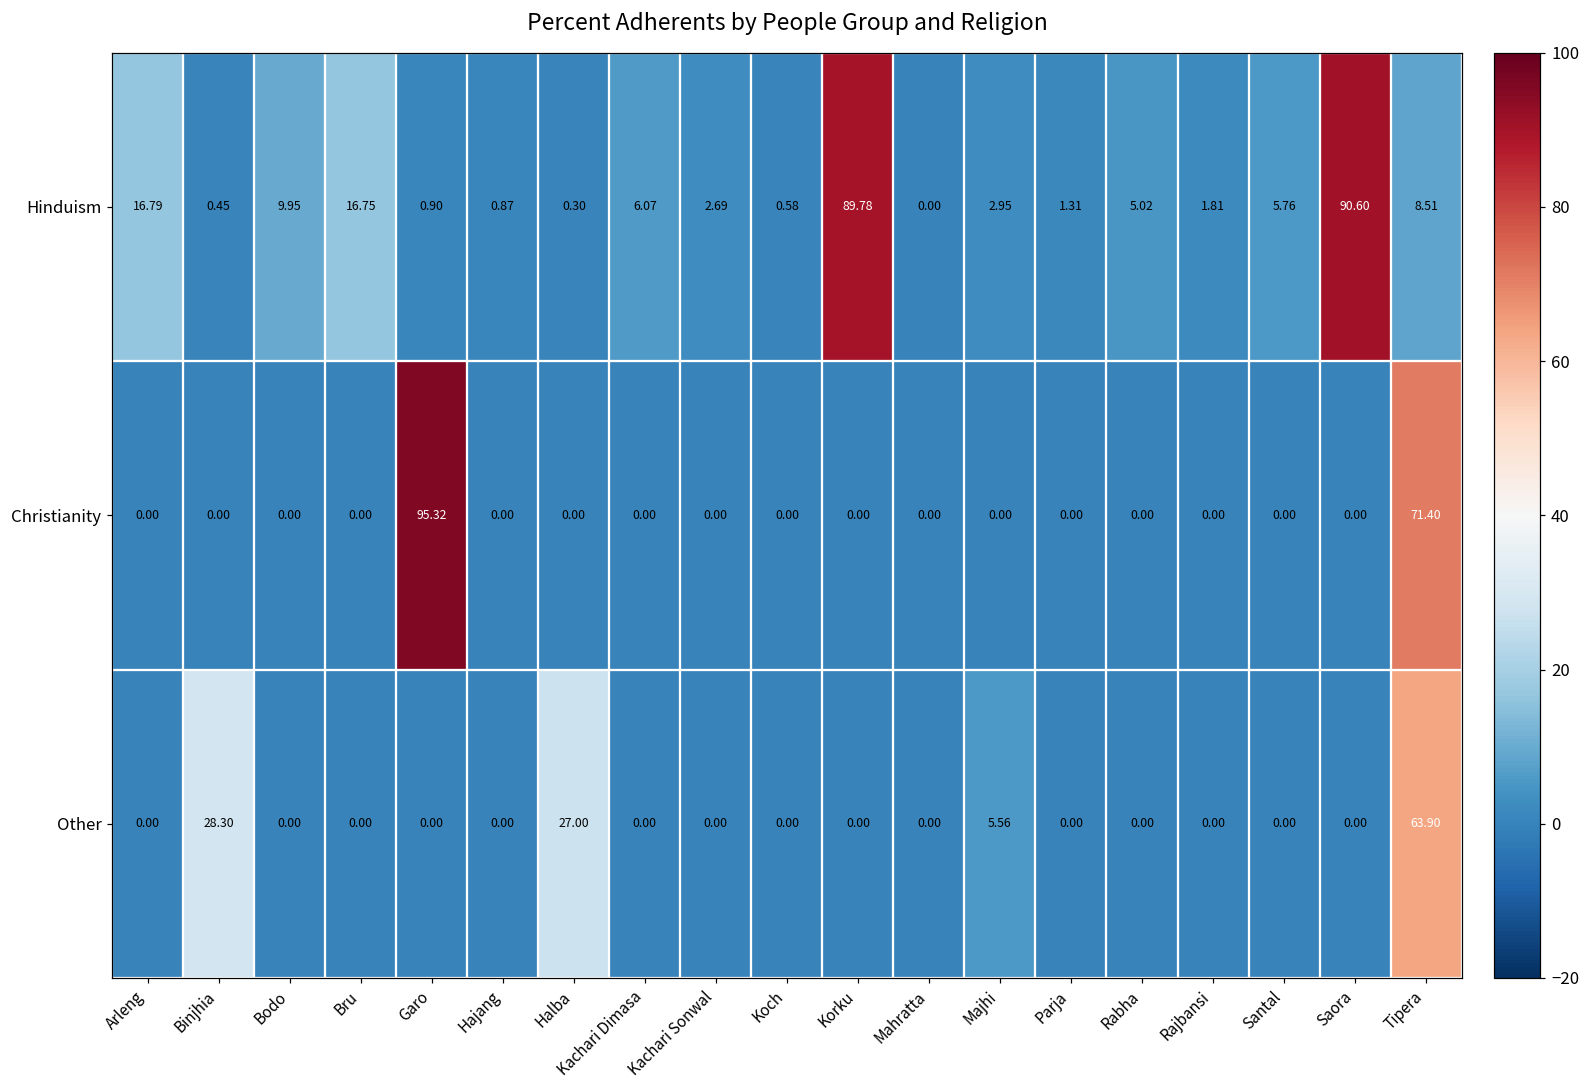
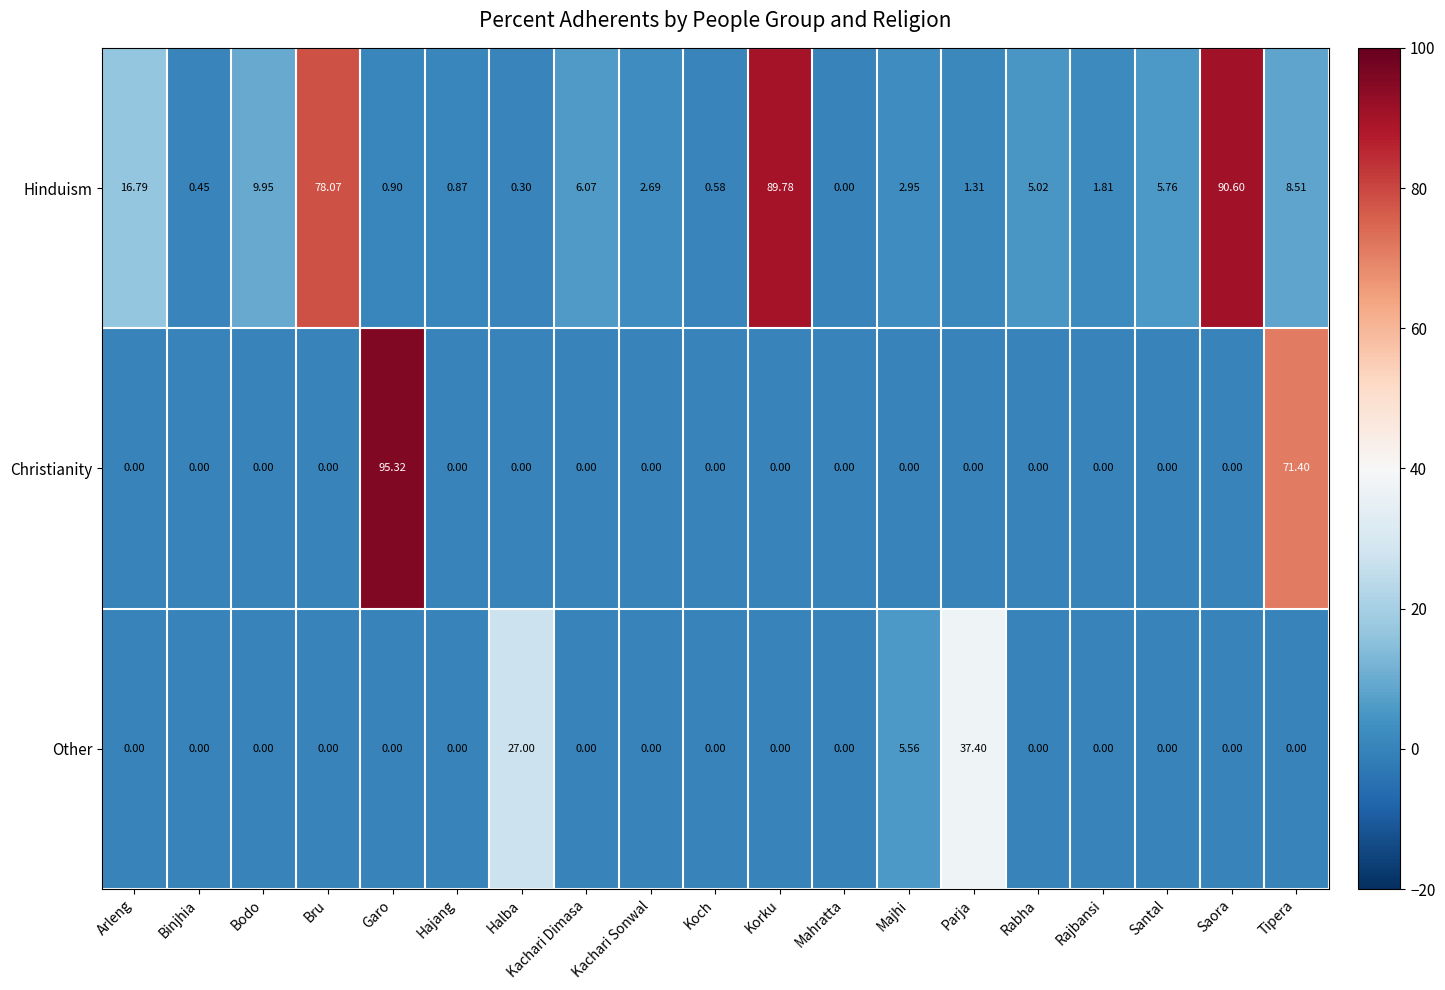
  {
    "Hinduism": {
      "Arleng": 16.79,
      "Binjhia": 0.45,
      "Bodo": 9.95,
-     "Bru": 16.75,
+     "Bru": 78.07,
      "Garo": 0.90,
      "Hajang": 0.87,
      "Halba": 0.30,
      "Kachari Dimasa": 6.07,
      "Kachari Sonwal": 2.69,
      "Koch": 0.58,
      "Korku": 89.78,
      "Mahratta": 0.00,
      "Majhi": 2.95,
      "Parja": 1.31,
      "Rabha": 5.02,
      "Rajbansi": 1.81,
      "Santal": 5.76,
      "Saora": 90.60,
      "Tipera": 8.51
    },
    "Christianity": {
      "Arleng": 0.00,
      "Binjhia": 0.00,
      "Bodo": 0.00,
      "Bru": 0.00,
      "Garo": 95.32,
      "Hajang": 0.00,
      "Halba": 0.00,
      "Kachari Dimasa": 0.00,
      "Kachari Sonwal": 0.00,
      "Koch": 0.00,
      "Korku": 0.00,
      "Mahratta": 0.00,
      "Majhi": 0.00,
      "Parja": 0.00,
      "Rabha": 0.00,
      "Rajbansi": 0.00,
      "Santal": 0.00,
      "Saora": 0.00,
      "Tipera": 71.40
    },
    "Other": {
      "Arleng": 0.00,
-     "Binjhia": 28.30,
+     "Binjhia": 0.00,
      "Bodo": 0.00,
      "Bru": 0.00,
      "Garo": 0.00,
      "Hajang": 0.00,
      "Halba": 27.00,
      "Kachari Dimasa": 0.00,
      "Kachari Sonwal": 0.00,
      "Koch": 0.00,
      "Korku": 0.00,
      "Mahratta": 0.00,
      "Majhi": 5.56,
-     "Parja": 0.00,
+     "Parja": 37.40,
      "Rabha": 0.00,
      "Rajbansi": 0.00,
      "Santal": 0.00,
      "Saora": 0.00,
-     "Tipera": 63.90
+     "Tipera": 0.00
    }
  }
